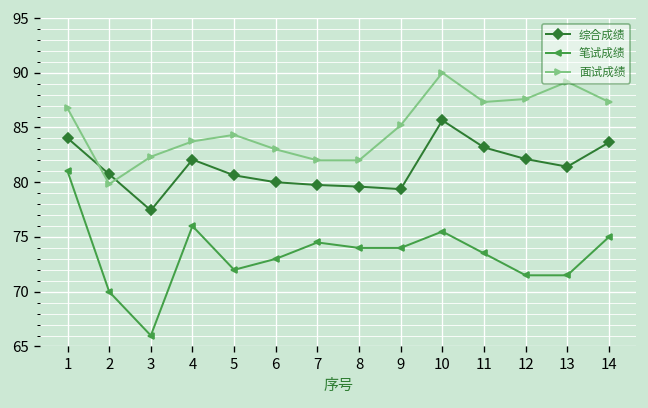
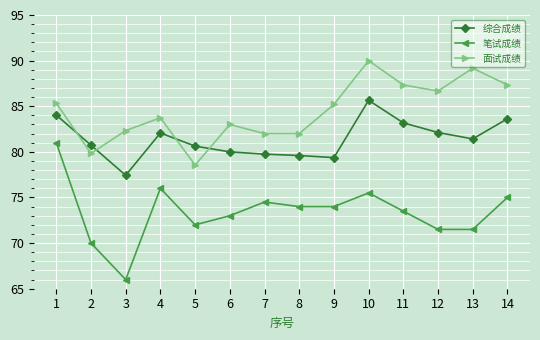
  {
    "面试成绩": {
-     "1": 87,
+     "1": 85,
      "2": 80,
      "3": 82,
      "4": 84,
-     "5": 84,
+     "5": 79,
      "6": 83,
      "7": 82,
      "8": 82,
      "9": 85,
      "10": 90,
      "11": 87,
-     "12": 88,
+     "12": 87,
      "13": 89,
      "14": 87
    }
  }
